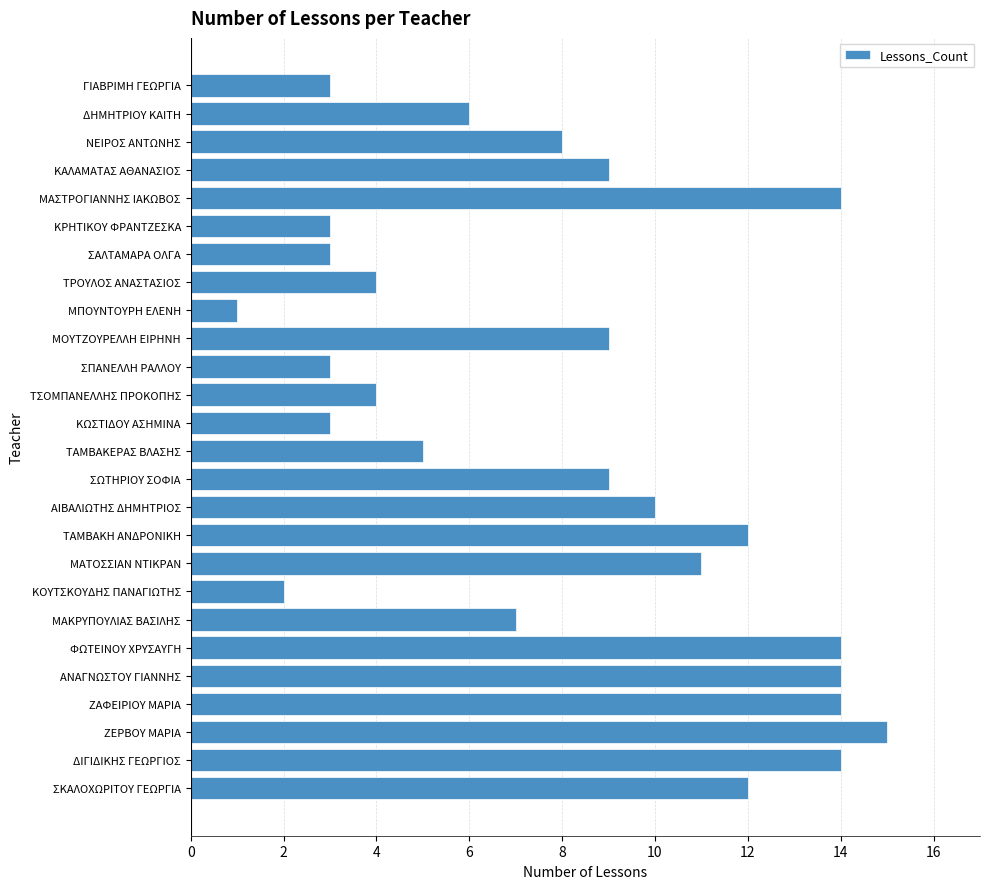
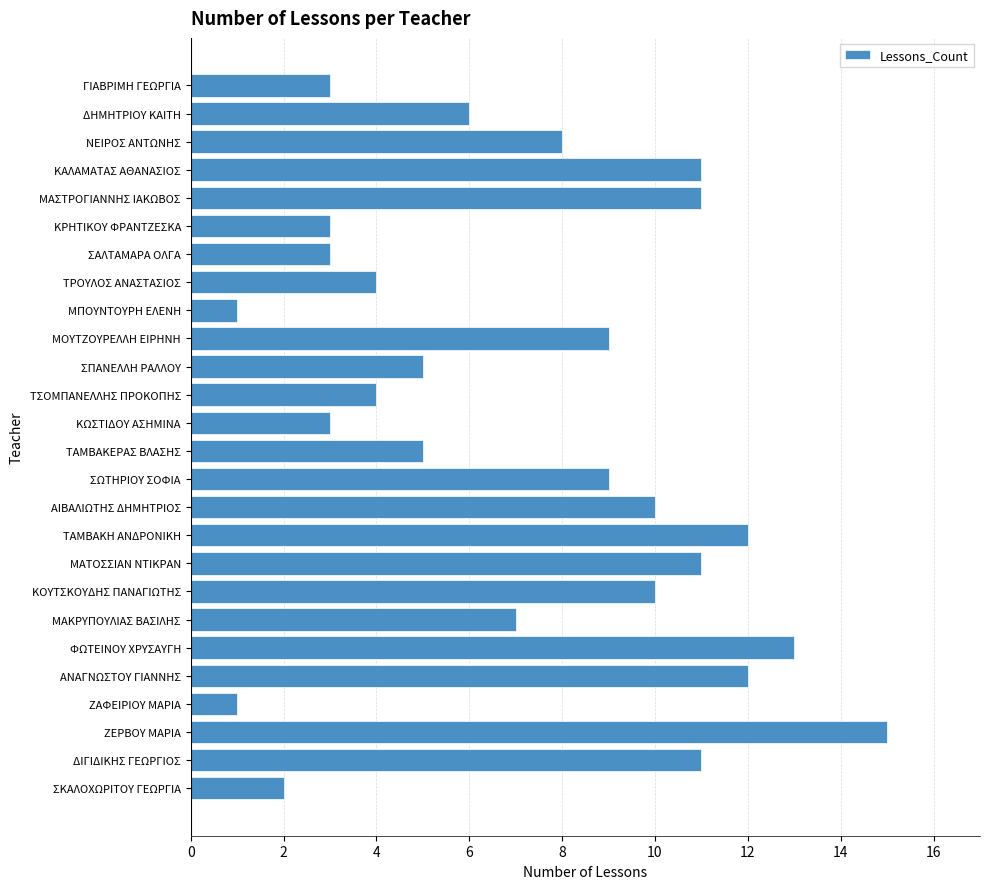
  {
    "ΓΙΑΒΡΙΜΗ ΓΕΩΡΓΙΑ": 3,
    "ΔΗΜΗΤΡΙΟΥ ΚΑΙΤΗ": 6,
    "ΝΕΙΡΟΣ ΑΝΤΩΝΗΣ": 8,
-   "ΚΑΛΑΜΑΤΑΣ ΑΘΑΝΑΣΙΟΣ": 9,
-   "ΜΑΣΤΡΟΓΙΑΝΝΗΣ ΙΑΚΩΒΟΣ": 14,
+   "ΚΑΛΑΜΑΤΑΣ ΑΘΑΝΑΣΙΟΣ": 11,
+   "ΜΑΣΤΡΟΓΙΑΝΝΗΣ ΙΑΚΩΒΟΣ": 11,
    "ΚΡΗΤΙΚΟΥ ΦΡΑΝΤΖΕΣΚΑ": 3,
    "ΣΑΛΤΑΜΑΡΑ ΟΛΓΑ": 3,
    "ΤΡΟΥΛΟΣ ΑΝΑΣΤΑΣΙΟΣ": 4,
    "ΜΠΟΥΝΤΟΥΡΗ ΕΛΕΝΗ": 1,
    "ΜΟΥΤΖΟΥΡΕΛΛΗ ΕΙΡΗΝΗ": 9,
-   "ΣΠΑΝΕΛΛΗ ΡΑΛΛΟΥ": 3,
+   "ΣΠΑΝΕΛΛΗ ΡΑΛΛΟΥ": 5,
    "ΤΣΟΜΠΑΝΕΛΛΗΣ ΠΡΟΚΟΠΗΣ": 4,
    "ΚΩΣΤΙΔΟΥ ΑΣΗΜΙΝΑ": 3,
    "ΤΑΜΒΑΚΕΡΑΣ ΒΛΑΣΗΣ": 5,
    "ΣΩΤΗΡΙΟΥ ΣΟΦΙΑ": 9,
    "ΑΙΒΑΛΙΩΤΗΣ ΔΗΜΗΤΡΙΟΣ": 10,
    "ΤΑΜΒΑΚΗ ΑΝΔΡΟΝΙΚΗ": 12,
    "ΜΑΤΟΣΣΙΑΝ ΝΤΙΚΡΑΝ": 11,
-   "ΚΟΥΤΣΚΟΥΔΗΣ ΠΑΝΑΓΙΩΤΗΣ": 2,
+   "ΚΟΥΤΣΚΟΥΔΗΣ ΠΑΝΑΓΙΩΤΗΣ": 10,
    "ΜΑΚΡΥΠΟΥΛΙΑΣ ΒΑΣΙΛΗΣ": 7,
-   "ΦΩΤΕΙΝΟΥ ΧΡΥΣΑΥΓΗ": 14,
-   "ΑΝΑΓΝΩΣΤΟΥ ΓΙΑΝΝΗΣ": 14,
-   "ΖΑΦΕΙΡΙΟΥ ΜΑΡΙΑ": 14,
+   "ΦΩΤΕΙΝΟΥ ΧΡΥΣΑΥΓΗ": 13,
+   "ΑΝΑΓΝΩΣΤΟΥ ΓΙΑΝΝΗΣ": 12,
+   "ΖΑΦΕΙΡΙΟΥ ΜΑΡΙΑ": 1,
    "ΖΕΡΒΟΥ ΜΑΡΙΑ": 15,
-   "ΔΙΓΙΔΙΚΗΣ ΓΕΩΡΓΙΟΣ": 14,
-   "ΣΚΑΛΟΧΩΡΙΤΟΥ ΓΕΩΡΓΙΑ": 12
+   "ΔΙΓΙΔΙΚΗΣ ΓΕΩΡΓΙΟΣ": 11,
+   "ΣΚΑΛΟΧΩΡΙΤΟΥ ΓΕΩΡΓΙΑ": 2
  }
